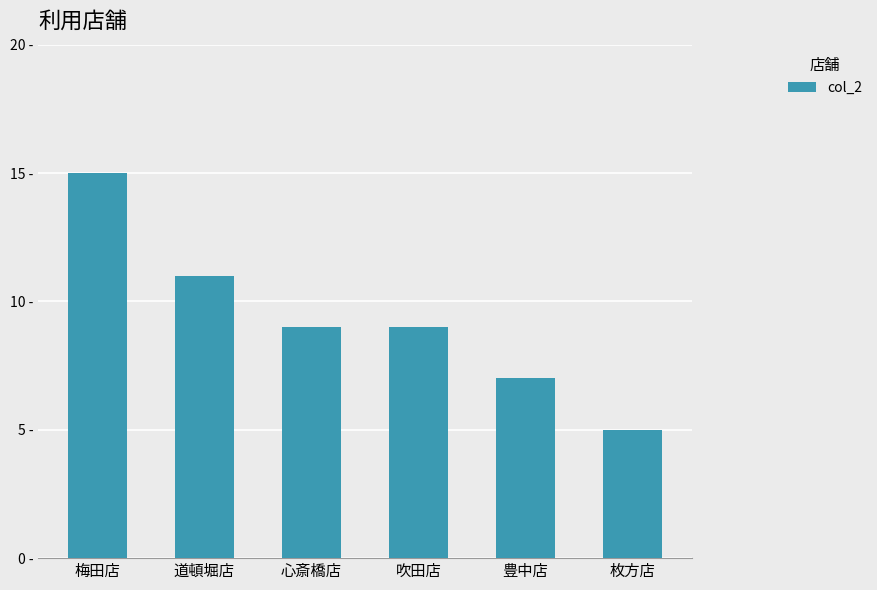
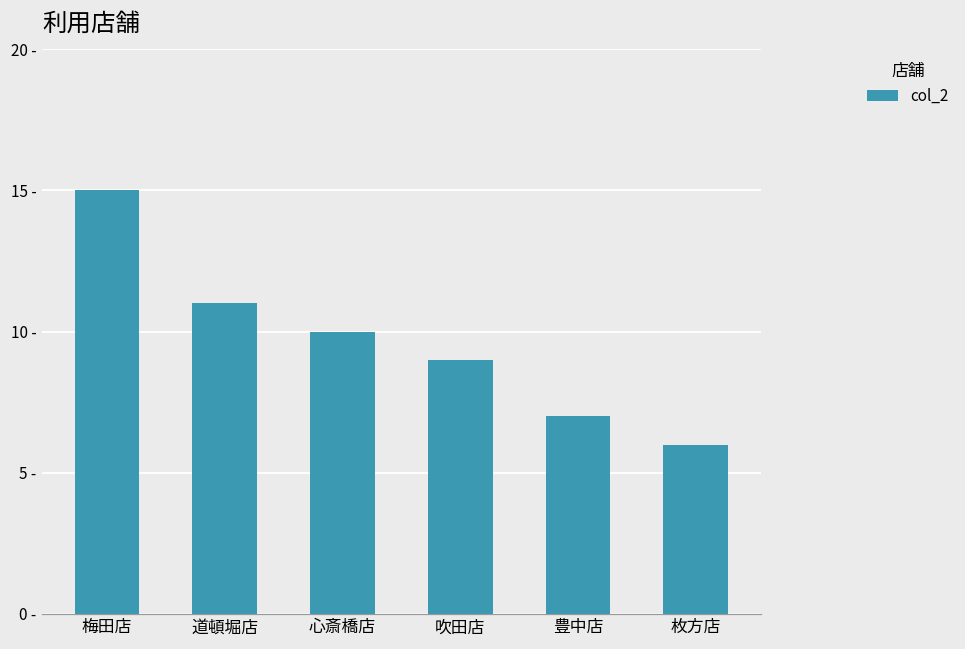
  {
    "梅田店": "15 -",
    "道頓堀店": "11 -",
-   "心斎橋店": "9 -",
+   "心斎橋店": "10 -",
    "吹田店": "9 -",
    "豊中店": "7 -",
-   "枚方店": "5 -"
+   "枚方店": "6 -"
  }
